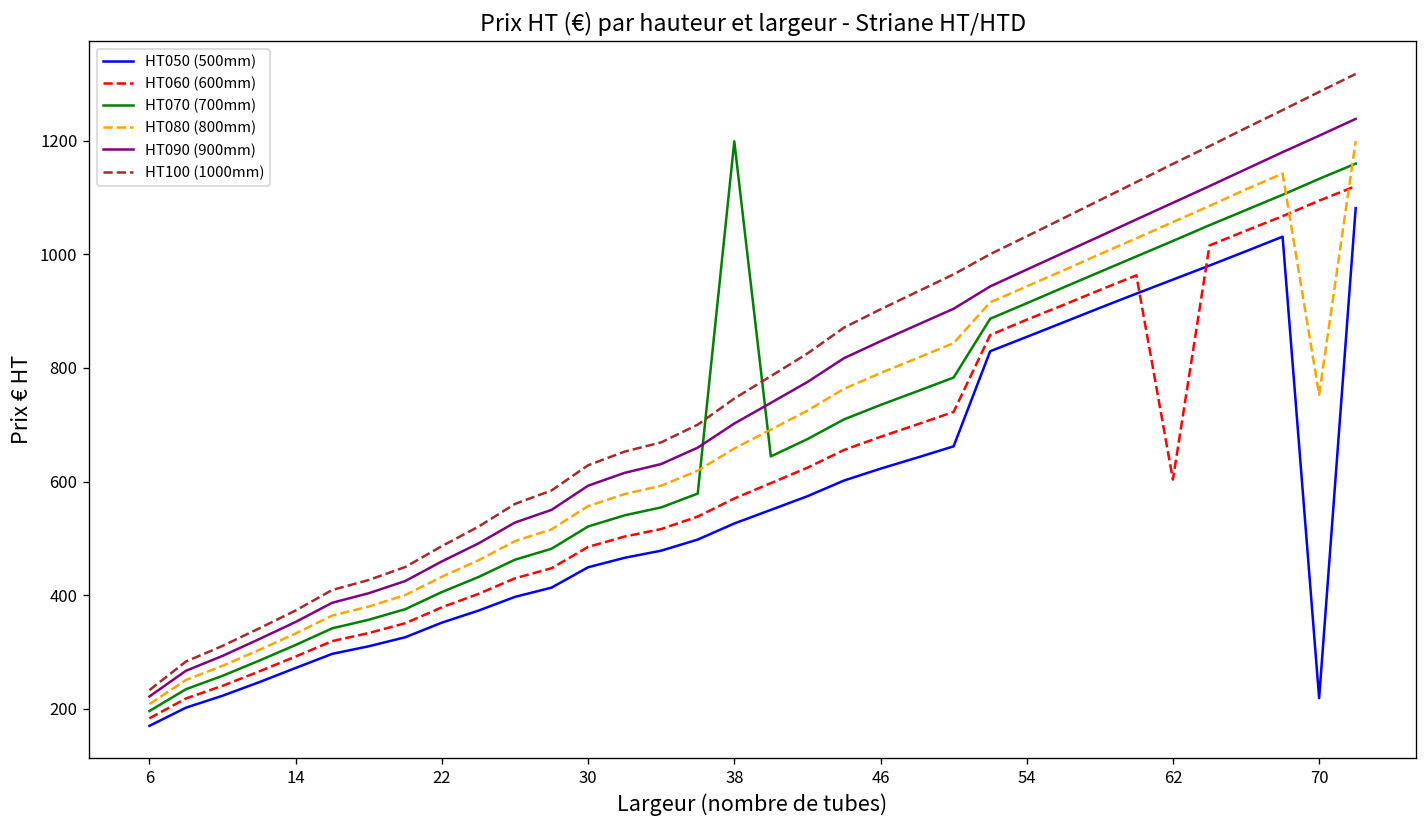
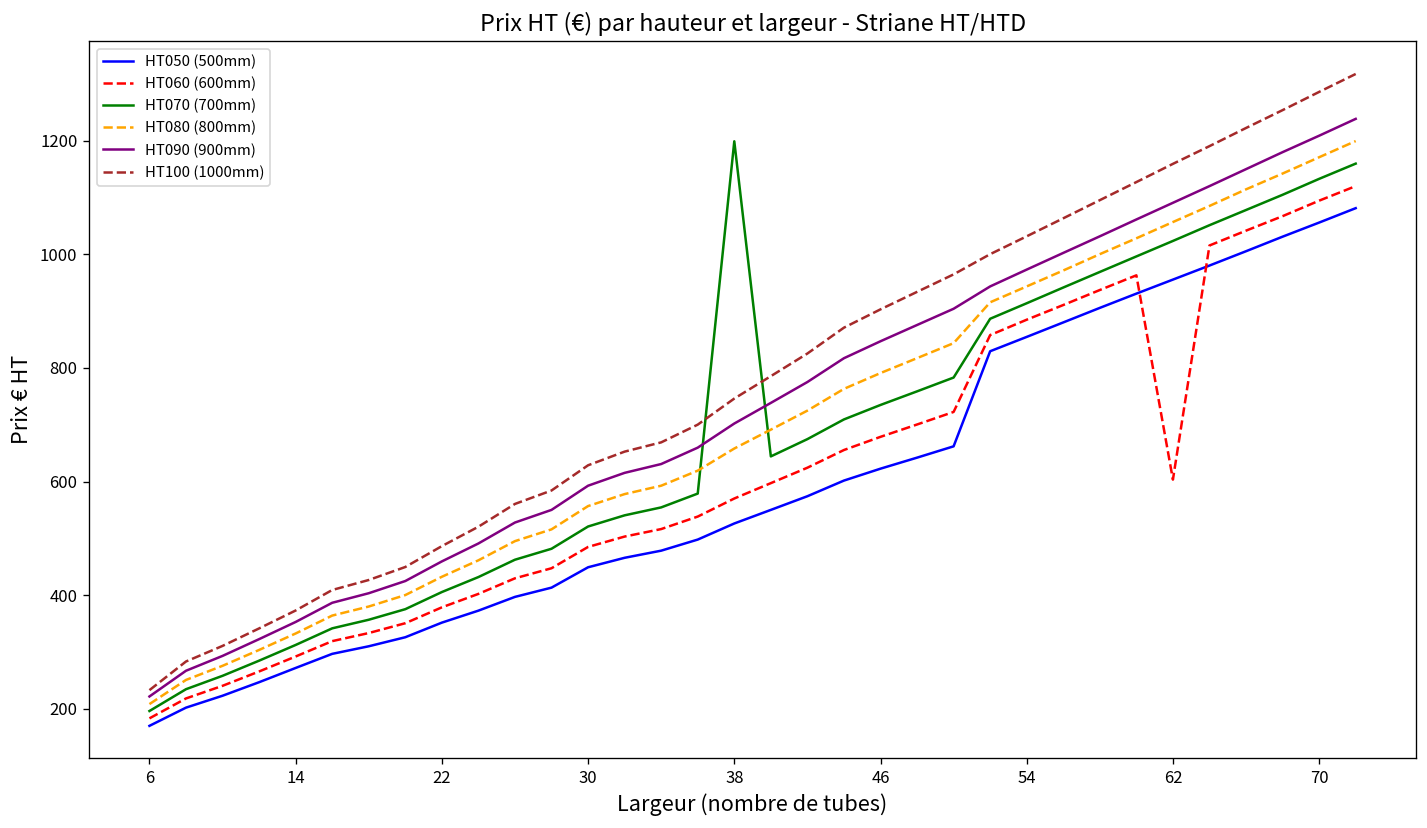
  {
    "HT050 (500mm)": {
      "6": 170,
      "14": 270,
      "22": 350,
      "30": 450,
      "38": 530,
      "46": 620,
      "54": 850,
      "62": 960,
-     "70": 220
+     "70": 1060
    },
    "HT060 (600mm)": {
      "6": 180,
      "14": 290,
      "22": 380,
      "30": 480,
      "38": 570,
      "46": 680,
      "54": 880,
      "62": 600,
      "70": 1090
    },
    "HT070 (700mm)": {
      "6": 200,
      "14": 310,
      "22": 410,
      "30": 520,
      "38": 1200,
      "46": 730,
      "54": 910,
      "62": 1020,
      "70": 1130
    },
    "HT080 (800mm)": {
      "6": 210,
      "14": 330,
      "22": 430,
      "30": 560,
      "38": 660,
      "46": 790,
      "54": 940,
      "62": 1060,
-     "70": 750
+     "70": 1170
    },
    "HT090 (900mm)": {
      "6": 220,
      "14": 350,
      "22": 460,
      "30": 590,
      "38": 700,
      "46": 850,
      "54": 970,
      "62": 1090,
      "70": 1210
    },
    "HT100 (1000mm)": {
      "6": 230,
      "14": 370,
      "22": 490,
      "30": 630,
      "38": 750,
      "46": 900,
      "54": 1030,
      "62": 1160,
      "70": 1290
    }
  }
